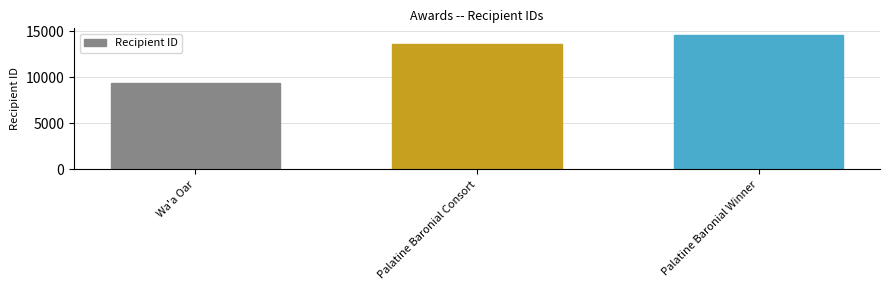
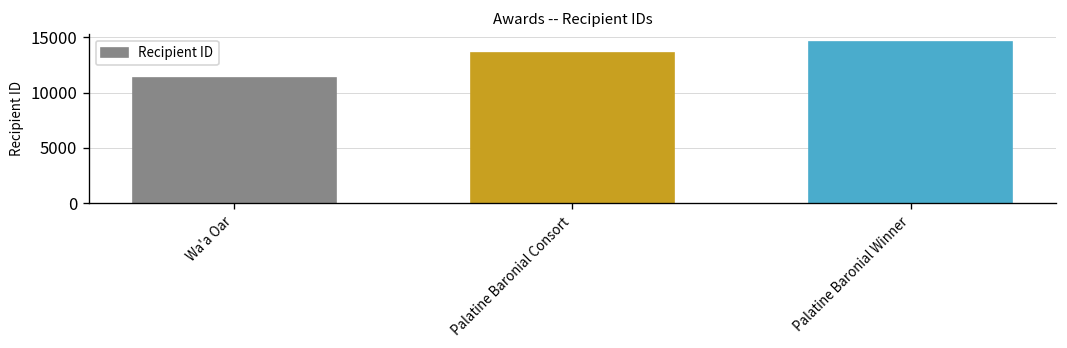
  {
-   "Wa'a Oar": 9000,
+   "Wa'a Oar": 11000,
    "Palatine Baronial Consort": 14000,
    "Palatine Baronial Winner": 15000
  }
